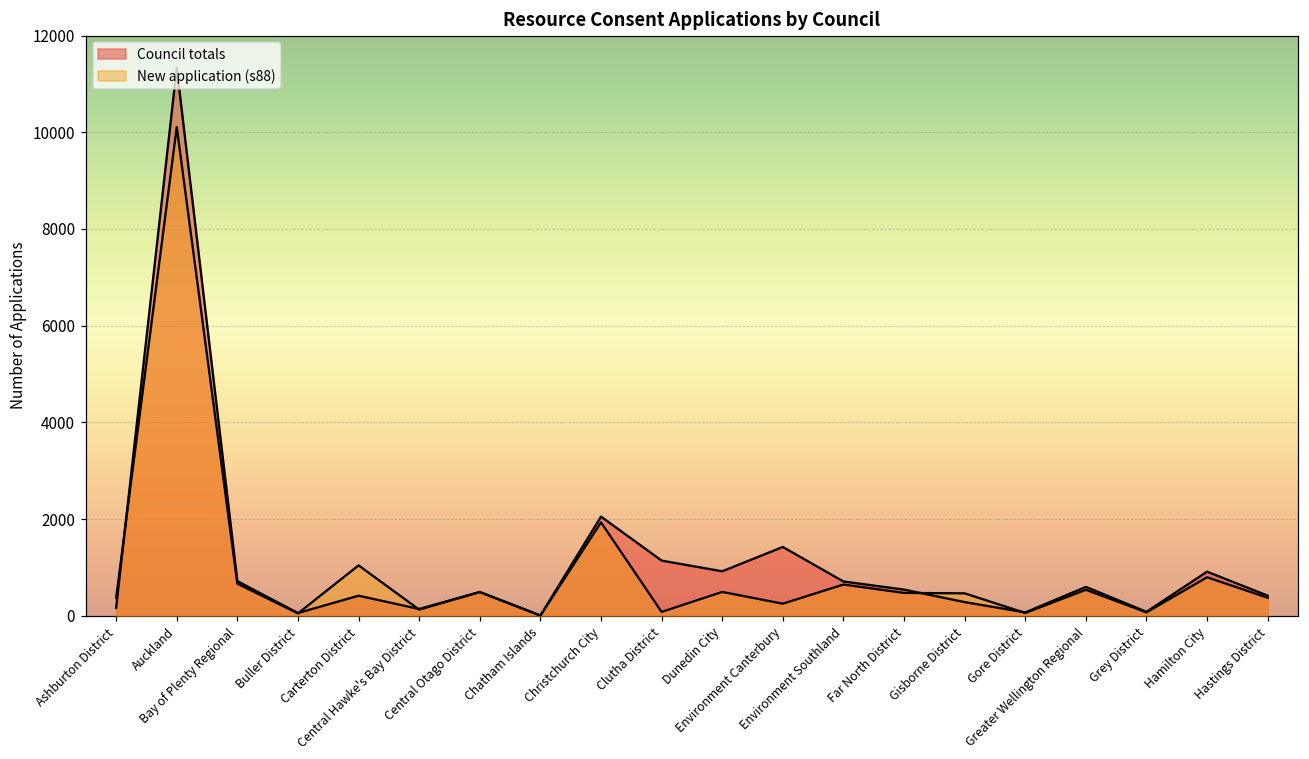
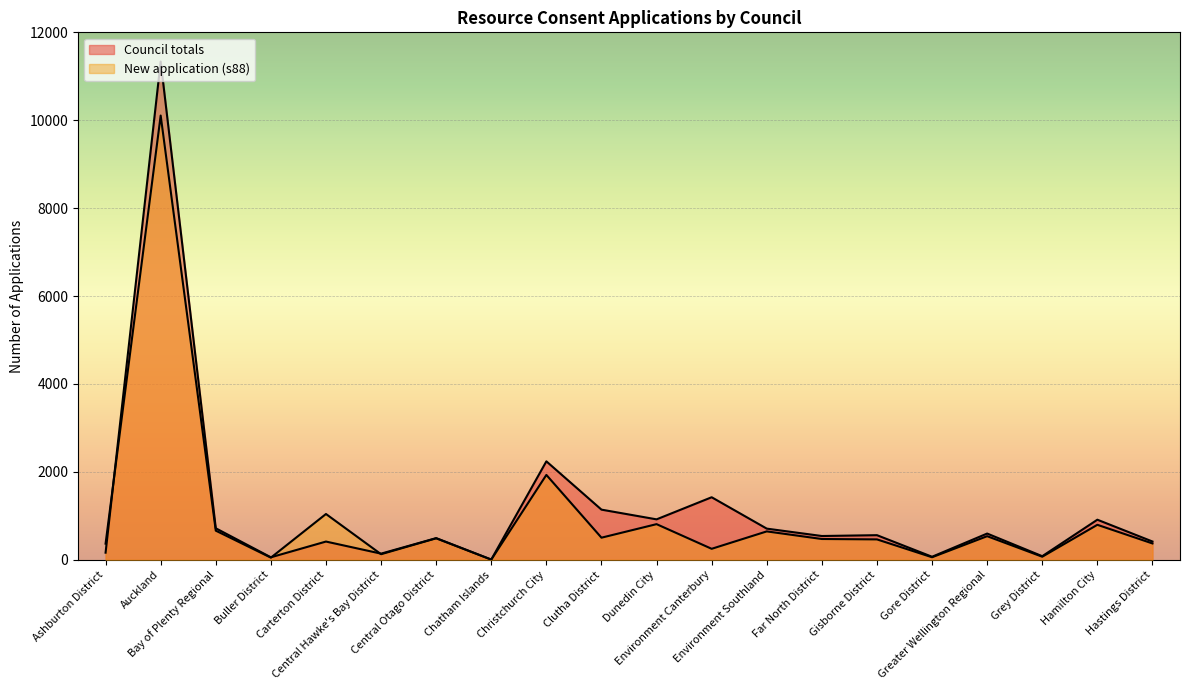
  {
    "Council totals": {
      "Ashburton District": 200,
      "Carterton District": 400,
-     "Christchurch City": 2100,
+     "Christchurch City": 2200,
      "Clutha District": 1100,
      "Dunedin City": 900,
      "Environment Canterbury": 1400,
      "Environment Southland": 700,
      "Far North District": 500,
-     "Gisborne District": 300,
+     "Gisborne District": 600,
      "Greater Wellington Regional": 600,
      "Hamilton City": 900
    },
    "New application (s88)": {
      "Ashburton District": 400,
      "Auckland": 10100,
      "Carterton District": 1000,
      "Christchurch City": 1900,
-     "Clutha District": 100,
-     "Dunedin City": 500,
+     "Clutha District": 500,
+     "Dunedin City": 800,
      "Environment Canterbury": 300,
      "Environment Southland": 600,
      "Far North District": 500,
      "Gisborne District": 500,
      "Greater Wellington Regional": 500,
      "Hamilton City": 800
    }
  }
